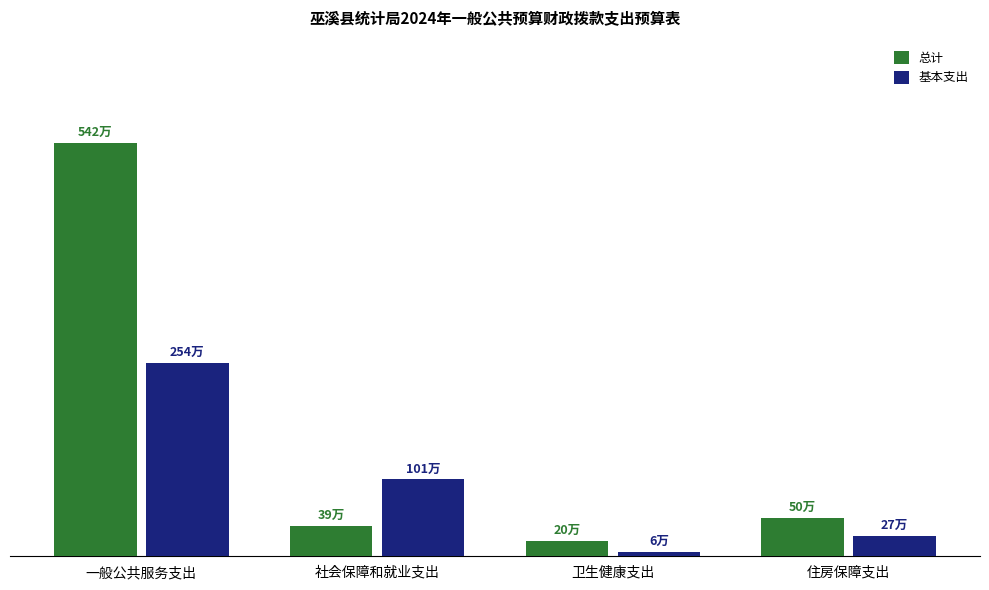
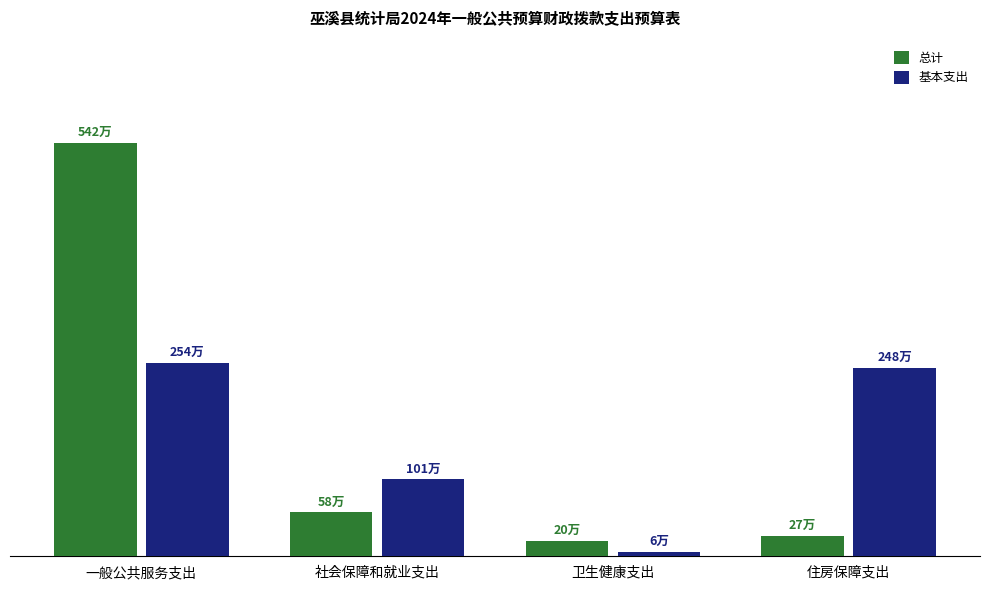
  {
    "总计": {
      "一般公共服务支出": "542万",
-     "社会保障和就业支出": "39万",
+     "社会保障和就业支出": "58万",
      "卫生健康支出": "20万",
-     "住房保障支出": "50万"
+     "住房保障支出": "27万"
    },
    "基本支出": {
      "一般公共服务支出": "254万",
      "社会保障和就业支出": "101万",
      "卫生健康支出": "6万",
-     "住房保障支出": "27万"
+     "住房保障支出": "248万"
    }
  }
